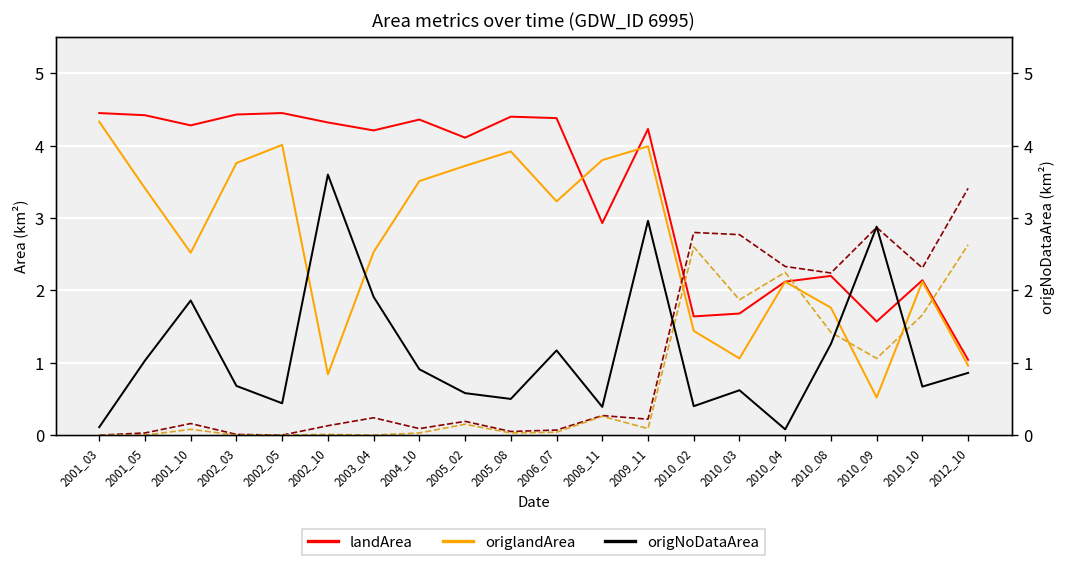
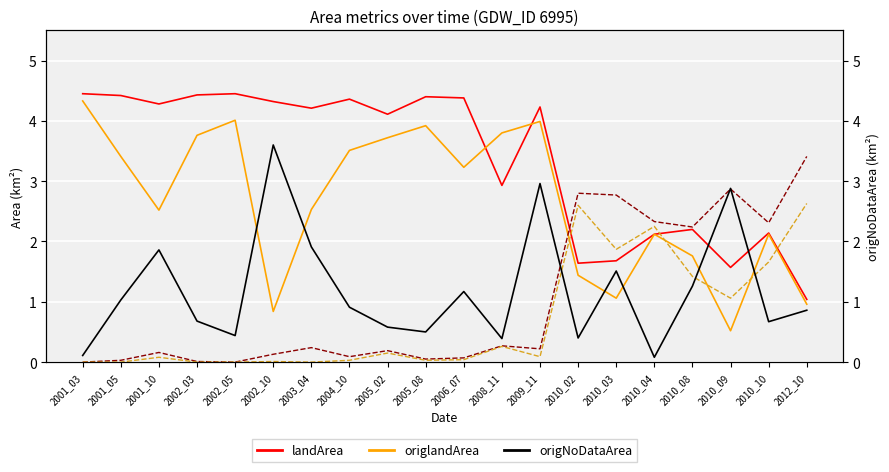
  {
    "landArea": {
      "2001_03": 4.5,
      "2001_05": 4.4,
      "2001_10": 4.3,
      "2002_03": 4.4,
      "2002_05": 4.5,
      "2002_10": 4.3,
      "2003_04": 4.2,
      "2004_10": 4.4,
      "2005_02": 4.1,
      "2005_08": 4.4,
      "2006_07": 4.4,
      "2008_11": 2.9,
      "2009_11": 4.2,
      "2010_02": 1.6,
      "2010_03": 1.7,
      "2010_09": 1.6,
      "2012_10": 1.0
    },
    "origNoDataArea": {
      "2001_03": 0.1,
      "2001_05": 1.0,
      "2001_10": 1.9,
      "2002_03": 0.7,
      "2002_05": 0.4,
      "2002_10": 3.6,
      "2003_04": 1.9,
      "2004_10": 0.9,
      "2005_02": 0.6,
      "2005_08": 0.5,
      "2006_07": 1.2,
      "2008_11": 0.4,
      "2009_11": 3.0,
      "2010_02": 0.4,
-     "2010_03": 0.6,
+     "2010_03": 1.5,
      "2010_04": 0.1,
      "2010_08": 1.3,
      "2010_09": 2.9,
      "2010_10": 0.7,
      "2012_10": 0.9
    }
  }
